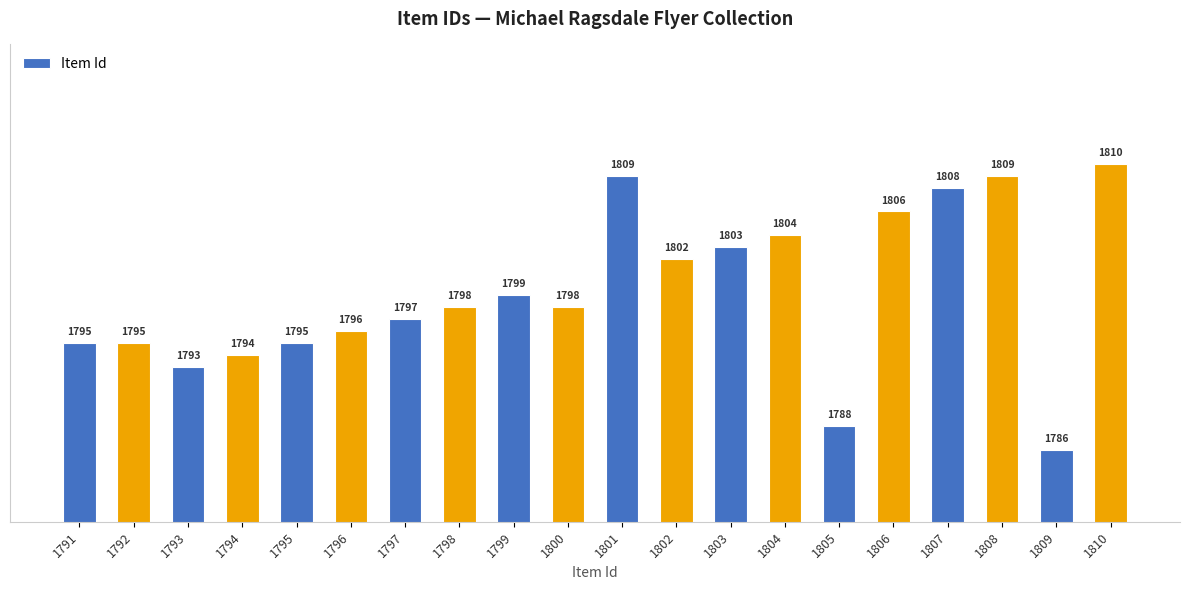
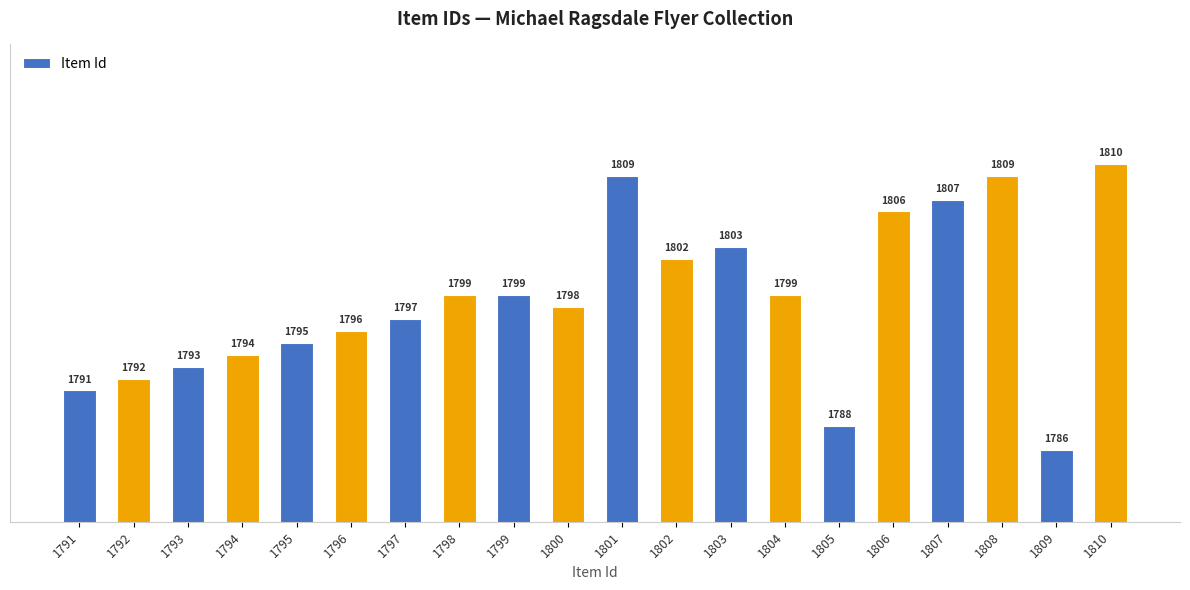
  {
-   "1791": 1795,
-   "1792": 1795,
+   "1791": 1791,
+   "1792": 1792,
    "1793": 1793,
    "1794": 1794,
    "1795": 1795,
    "1796": 1796,
    "1797": 1797,
-   "1798": 1798,
+   "1798": 1799,
    "1799": 1799,
    "1800": 1798,
    "1801": 1809,
    "1802": 1802,
    "1803": 1803,
-   "1804": 1804,
+   "1804": 1799,
    "1805": 1788,
    "1806": 1806,
-   "1807": 1808,
+   "1807": 1807,
    "1808": 1809,
    "1809": 1786,
    "1810": 1810
  }
